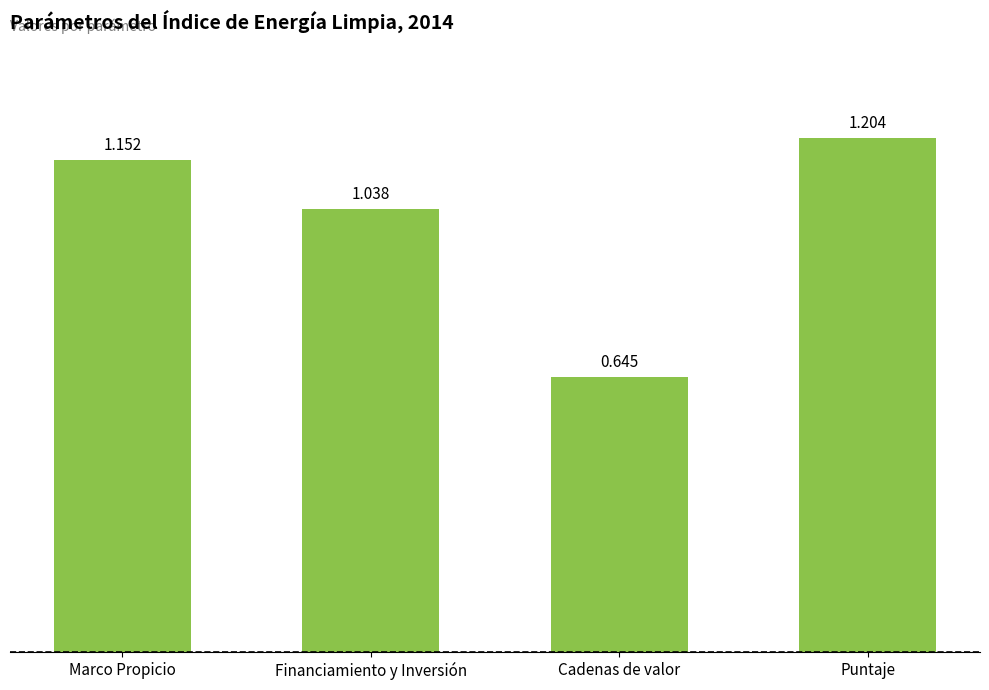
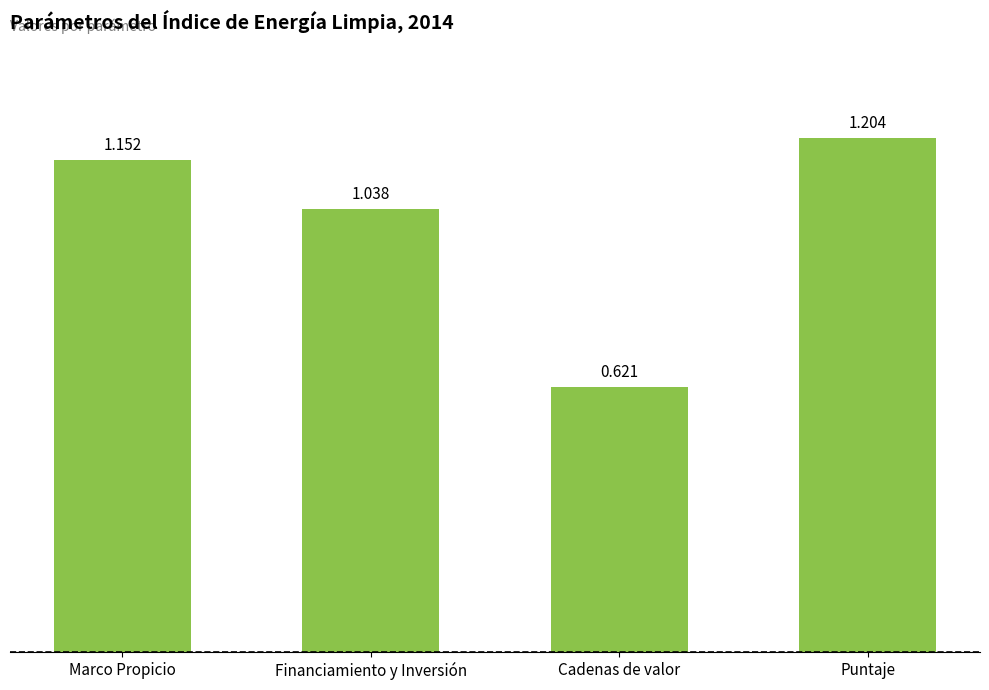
  {
    "Marco Propicio": 1.152,
    "Financiamiento y Inversión": 1.038,
-   "Cadenas de valor": 0.645,
+   "Cadenas de valor": 0.621,
    "Puntaje": 1.204
  }
